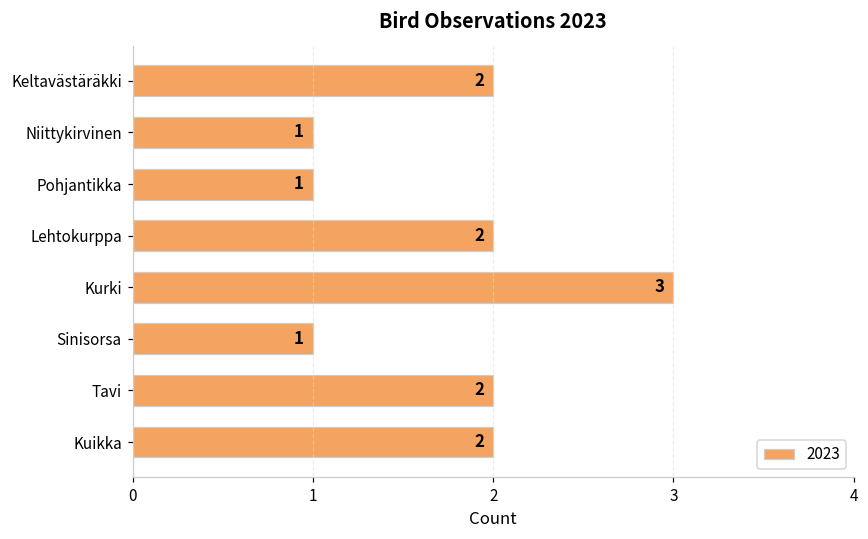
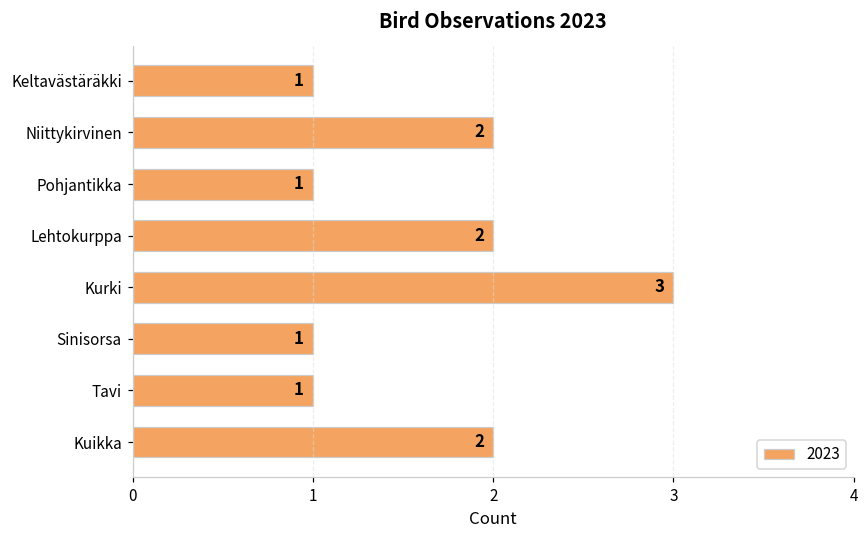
  {
-   "Keltavästäräkki": 2,
-   "Niittykirvinen": 1,
+   "Keltavästäräkki": 1,
+   "Niittykirvinen": 2,
    "Pohjantikka": 1,
    "Lehtokurppa": 2,
    "Kurki": 3,
    "Sinisorsa": 1,
-   "Tavi": 2,
+   "Tavi": 1,
    "Kuikka": 2
  }
